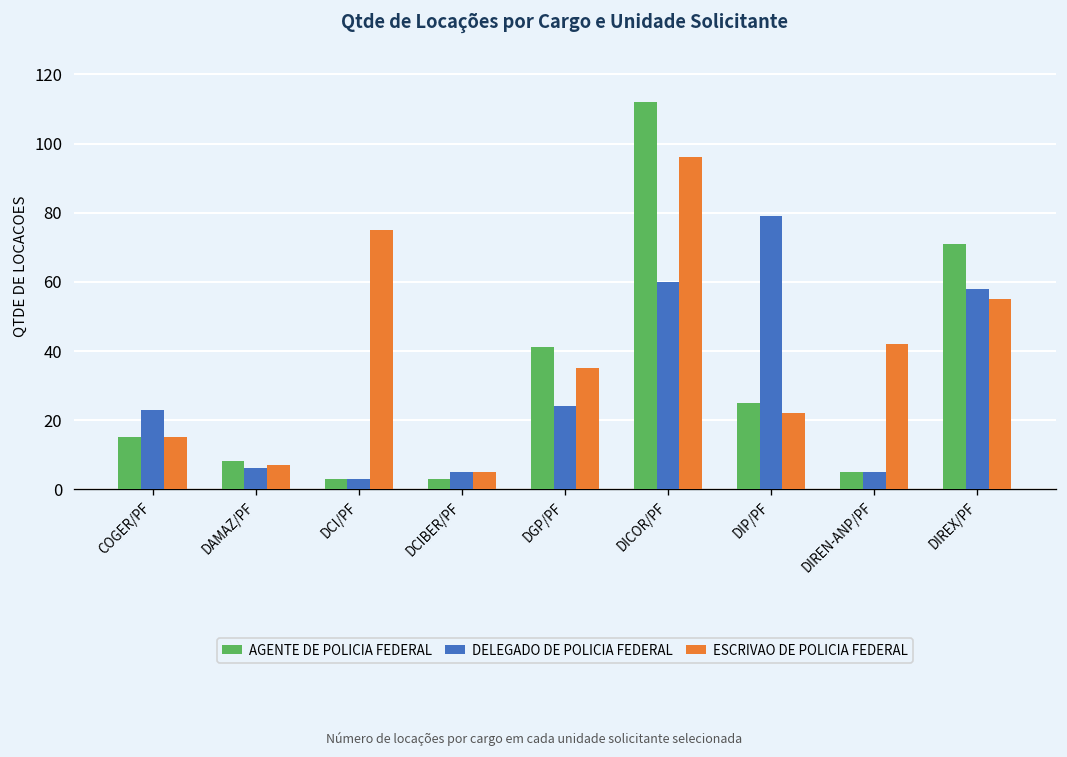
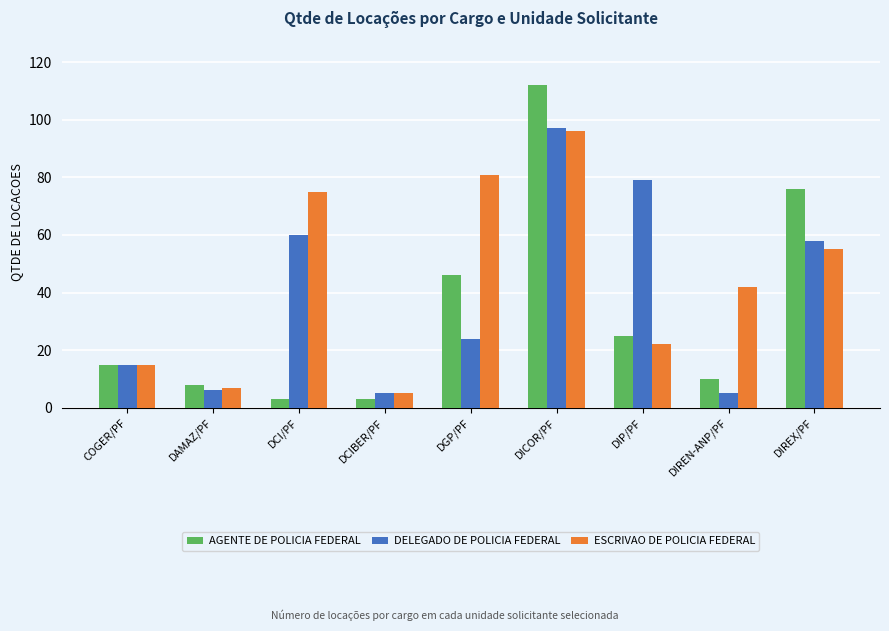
  {
    "AGENTE DE POLICIA FEDERAL": {
      "COGER/PF": 15,
      "DAMAZ/PF": 8,
      "DCI/PF": 3,
      "DCIBER/PF": 3,
-     "DGP/PF": 41,
+     "DGP/PF": 46,
      "DICOR/PF": 112,
      "DIP/PF": 25,
-     "DIREN-ANP/PF": 5,
-     "DIREX/PF": 71
+     "DIREN-ANP/PF": 10,
+     "DIREX/PF": 76
    },
    "DELEGADO DE POLICIA FEDERAL": {
-     "COGER/PF": 23,
+     "COGER/PF": 15,
      "DAMAZ/PF": 6,
-     "DCI/PF": 3,
+     "DCI/PF": 60,
      "DCIBER/PF": 5,
      "DGP/PF": 24,
-     "DICOR/PF": 60,
+     "DICOR/PF": 97,
      "DIP/PF": 79,
      "DIREN-ANP/PF": 5,
      "DIREX/PF": 58
    },
    "ESCRIVAO DE POLICIA FEDERAL": {
      "COGER/PF": 15,
      "DAMAZ/PF": 7,
      "DCI/PF": 75,
      "DCIBER/PF": 5,
-     "DGP/PF": 35,
+     "DGP/PF": 81,
      "DICOR/PF": 96,
      "DIP/PF": 22,
      "DIREN-ANP/PF": 42,
      "DIREX/PF": 55
    }
  }
